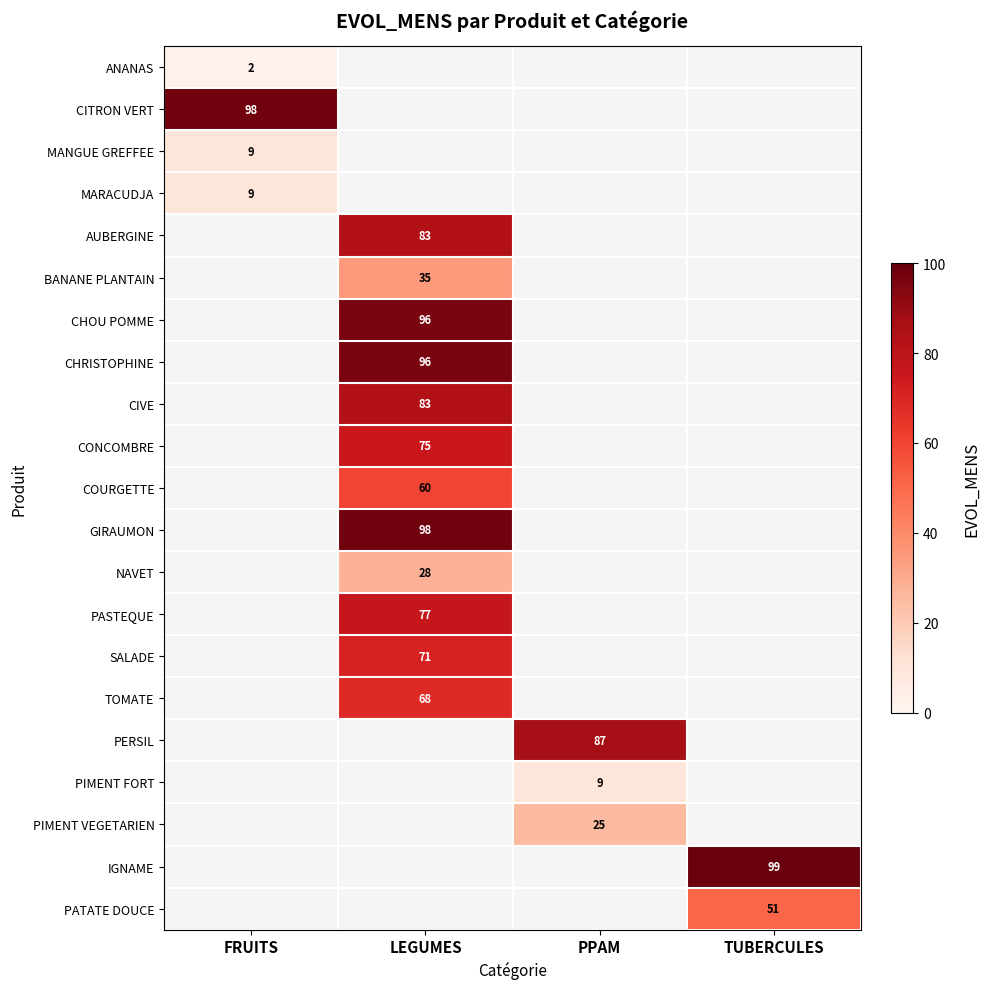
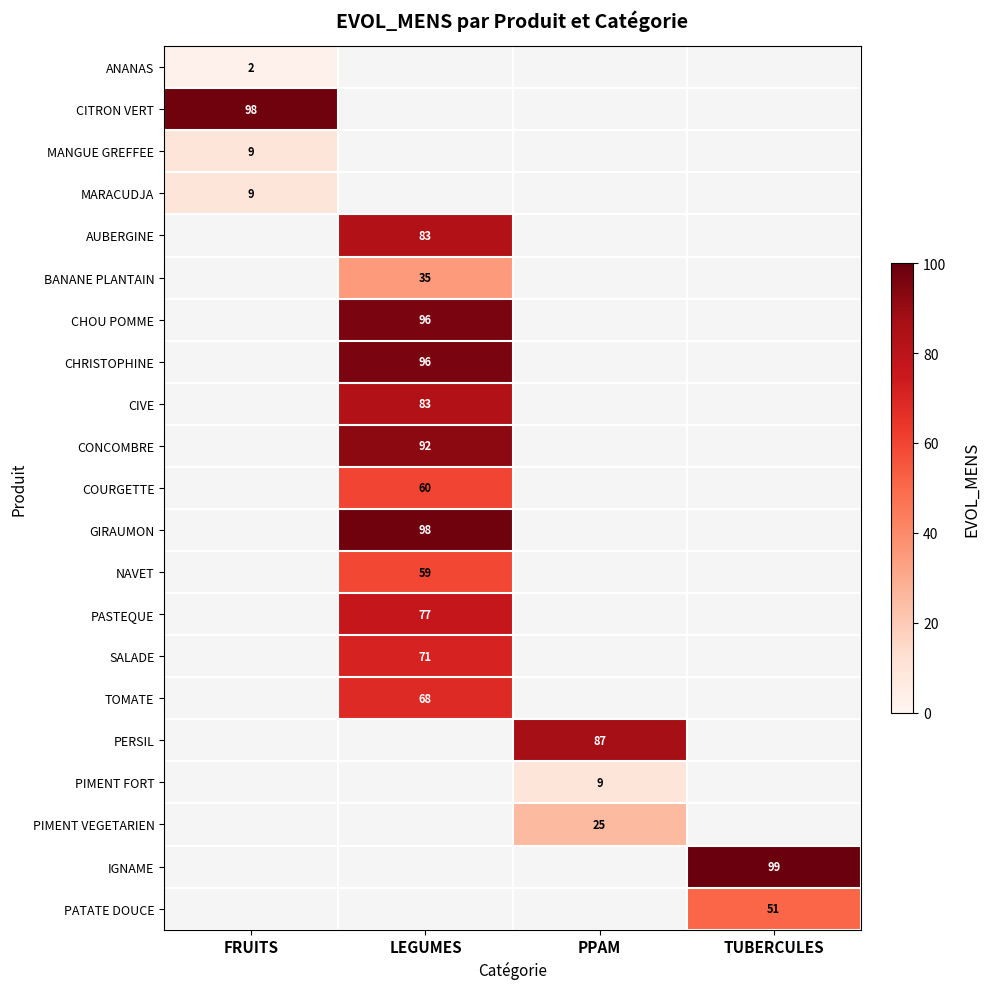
  {
    "ANANAS": {
      "FRUITS": 2
    },
    "CITRON VERT": {
      "FRUITS": 98
    },
    "MANGUE GREFFEE": {
      "FRUITS": 9
    },
    "MARACUDJA": {
      "FRUITS": 9
    },
    "AUBERGINE": {
      "LEGUMES": 83
    },
    "BANANE PLANTAIN": {
      "LEGUMES": 35
    },
    "CHOU POMME": {
      "LEGUMES": 96
    },
    "CHRISTOPHINE": {
      "LEGUMES": 96
    },
    "CIVE": {
      "LEGUMES": 83
    },
    "CONCOMBRE": {
-     "LEGUMES": 75
+     "LEGUMES": 92
    },
    "COURGETTE": {
      "LEGUMES": 60
    },
    "GIRAUMON": {
      "LEGUMES": 98
    },
    "NAVET": {
-     "LEGUMES": 28
+     "LEGUMES": 59
    },
    "PASTEQUE": {
      "LEGUMES": 77
    },
    "SALADE": {
      "LEGUMES": 71
    },
    "TOMATE": {
      "LEGUMES": 68
    },
    "PERSIL": {
      "PPAM": 87
    },
    "PIMENT FORT": {
      "PPAM": 9
    },
    "PIMENT VEGETARIEN": {
      "PPAM": 25
    },
    "IGNAME": {
      "TUBERCULES": 99
    },
    "PATATE DOUCE": {
      "TUBERCULES": 51
    }
  }
